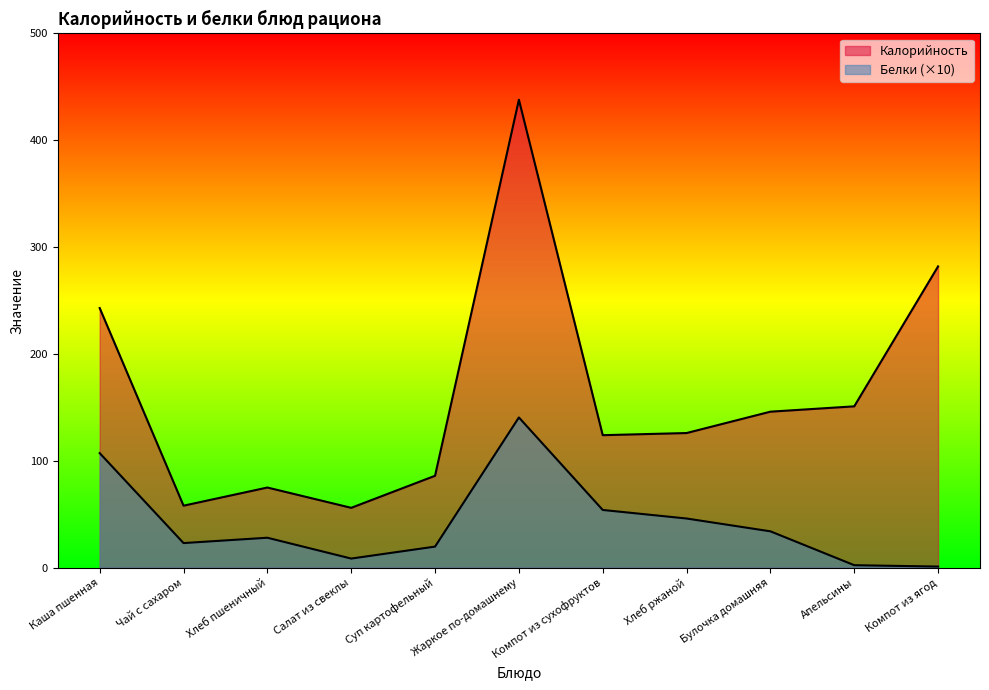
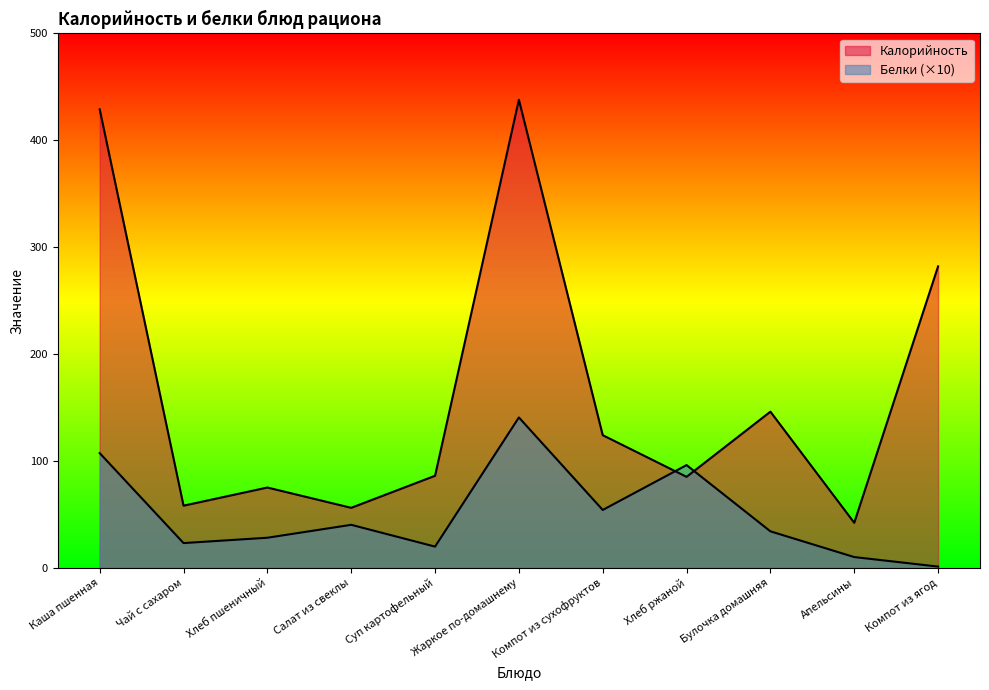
  {
    "Калорийность": {
-     "Каша пшенная": 243,
+     "Каша пшенная": 429,
      "Чай с сахаром": 58,
      "Хлеб пшеничный": 75,
      "Салат из свеклы": 56,
      "Суп картофельный": 86,
      "Жаркое по-домашнему": 438,
      "Компот из сухофруктов": 124,
-     "Хлеб ржаной": 126,
+     "Хлеб ржаной": 85,
      "Булочка домашняя": 146,
-     "Апельсины": 151,
+     "Апельсины": 42,
      "Компот из ягод": 282
    },
    "Белки (×10)": {
      "Каша пшенная": 107,
      "Чай с сахаром": 23,
      "Хлеб пшеничный": 28,
-     "Салат из свеклы": 9,
+     "Салат из свеклы": 40,
      "Суп картофельный": 20,
      "Жаркое по-домашнему": 141,
      "Компот из сухофруктов": 54,
-     "Хлеб ржаной": 46,
+     "Хлеб ржаной": 96,
      "Булочка домашняя": 34,
-     "Апельсины": 2,
+     "Апельсины": 10,
      "Компот из ягод": 1
    }
  }
